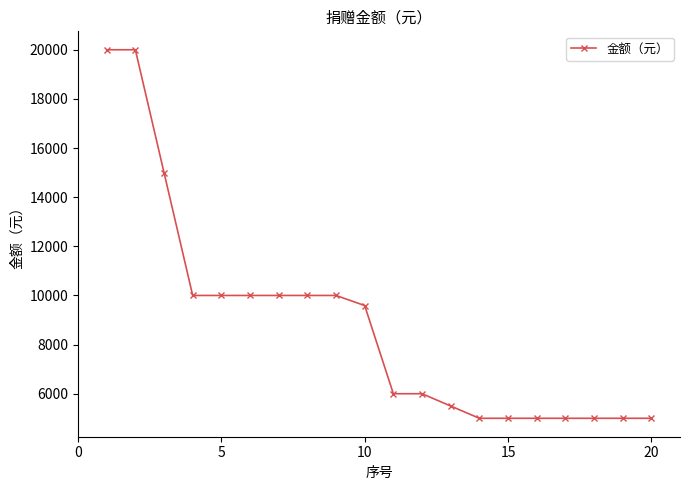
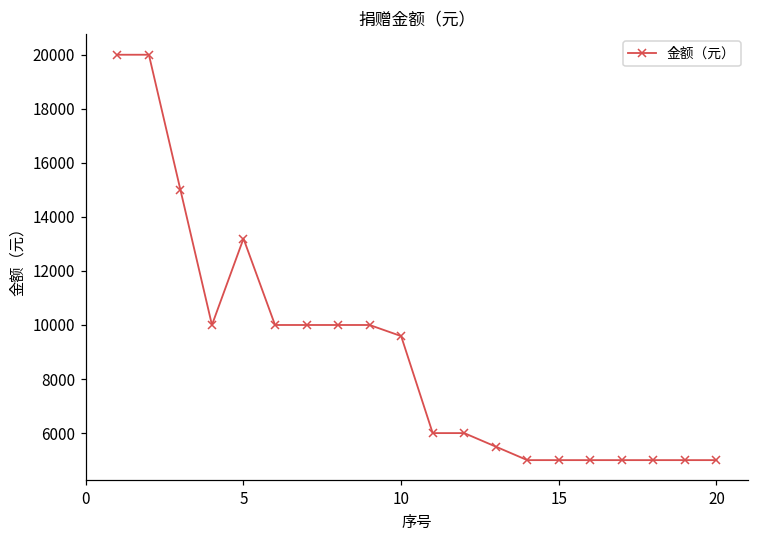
  {
-   "5": 10000,
+   "5": 13200,
    "10": 9600,
    "15": 5000,
    "20": 5000
  }
